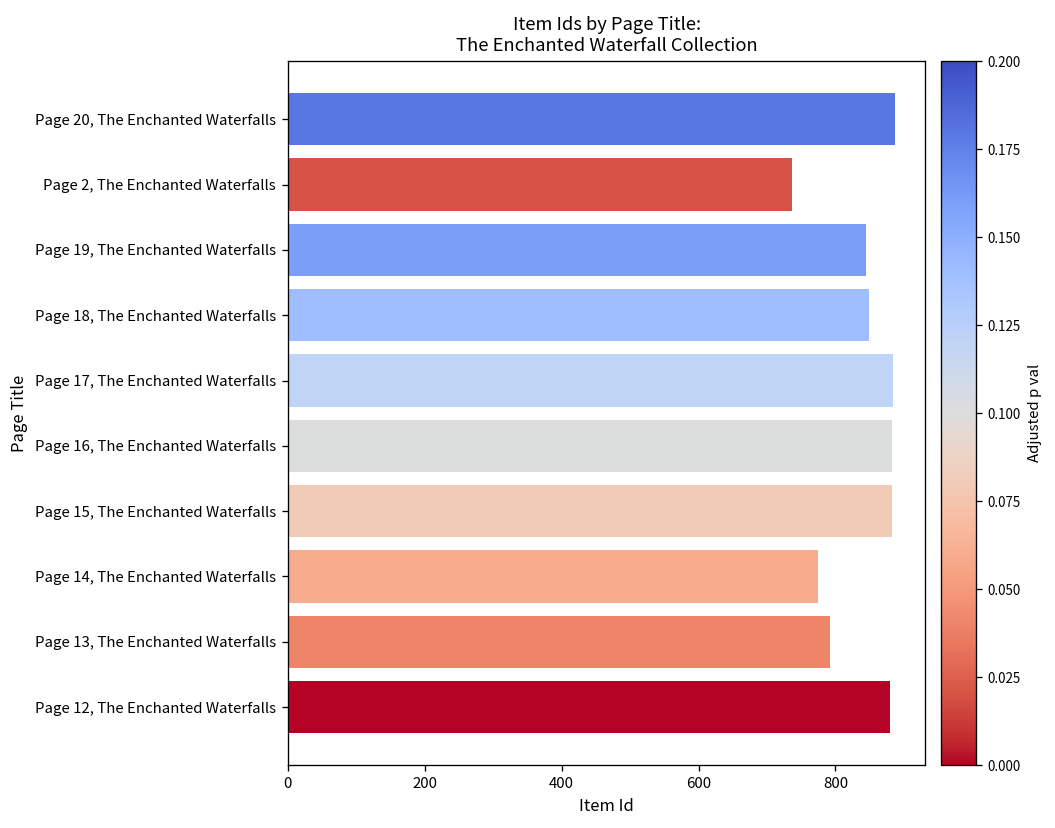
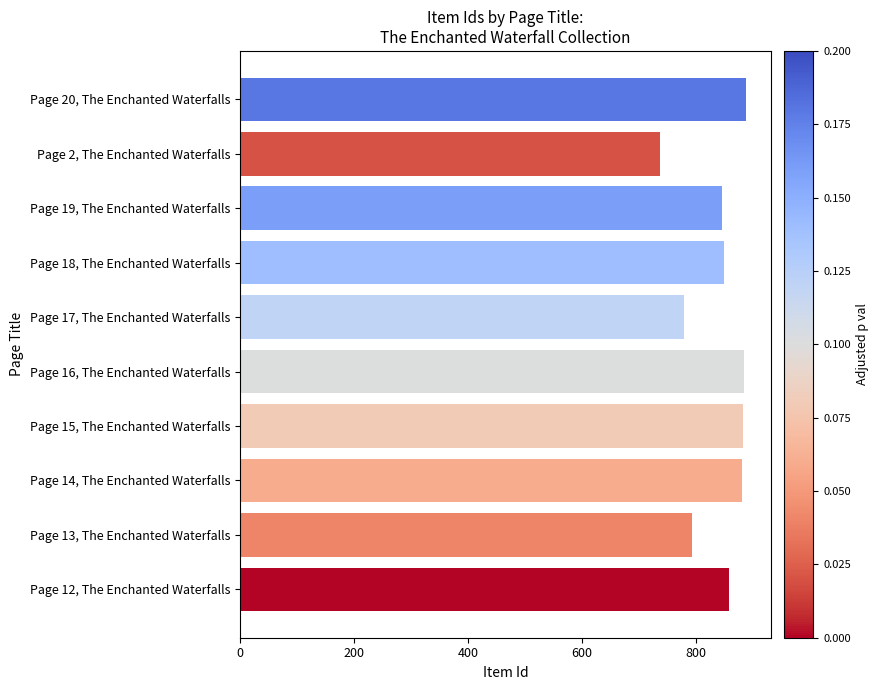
  {
    "Page 20, The Enchanted Waterfalls": 890,
    "Page 2, The Enchanted Waterfalls": 740,
    "Page 19, The Enchanted Waterfalls": 850,
    "Page 18, The Enchanted Waterfalls": 850,
-   "Page 17, The Enchanted Waterfalls": 880,
+   "Page 17, The Enchanted Waterfalls": 780,
    "Page 16, The Enchanted Waterfalls": 880,
    "Page 15, The Enchanted Waterfalls": 880,
-   "Page 14, The Enchanted Waterfalls": 770,
+   "Page 14, The Enchanted Waterfalls": 880,
    "Page 13, The Enchanted Waterfalls": 790,
-   "Page 12, The Enchanted Waterfalls": 880
+   "Page 12, The Enchanted Waterfalls": 860
  }
